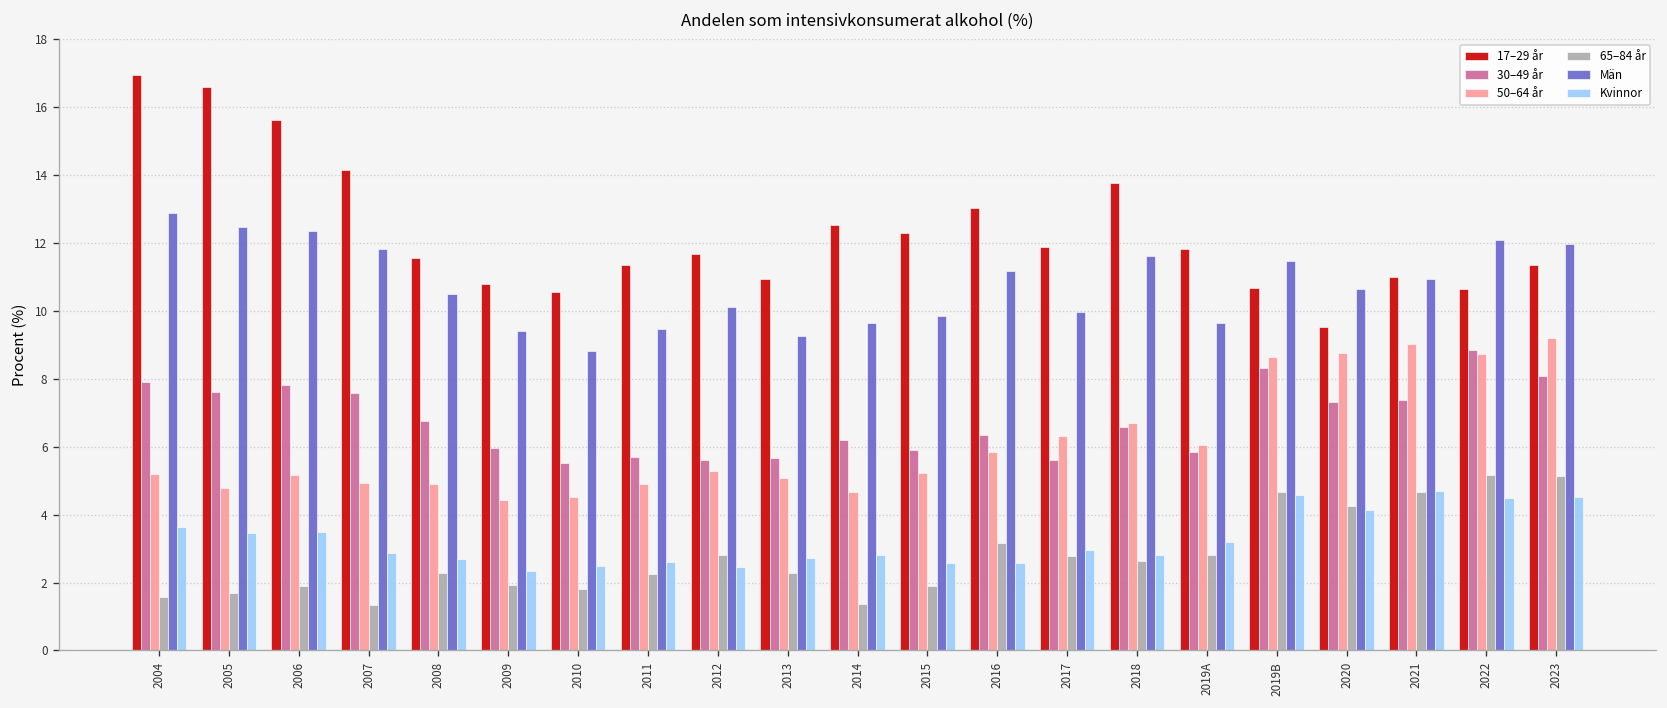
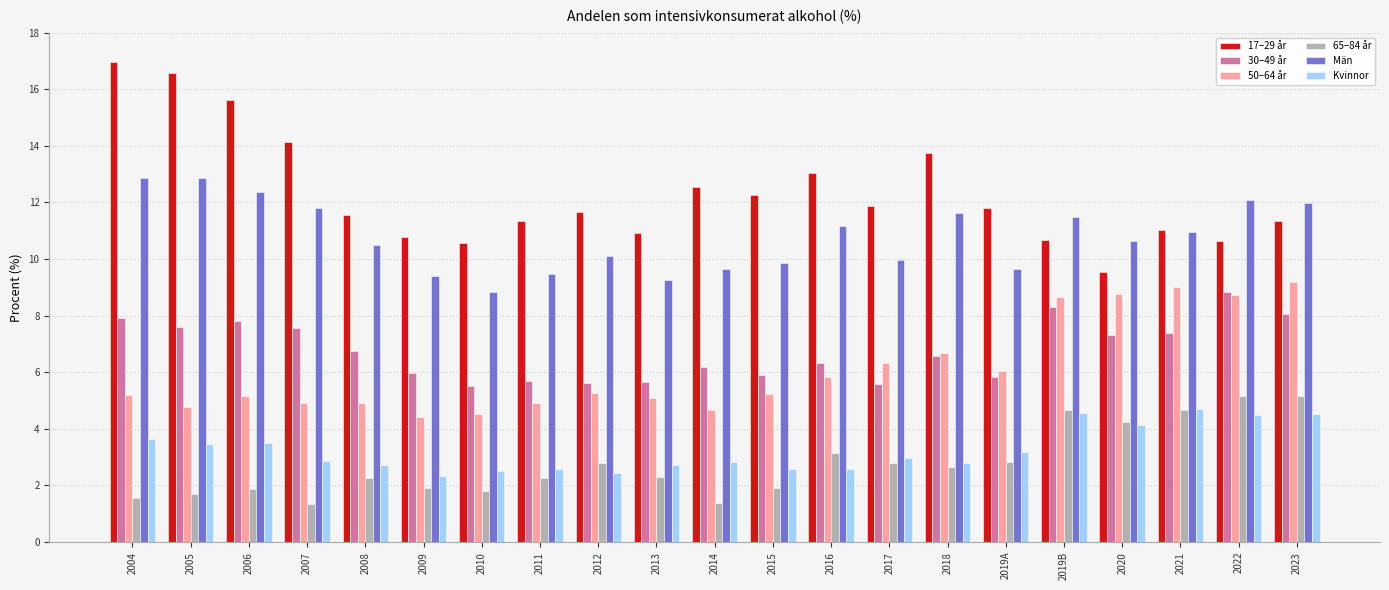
  {
    "17–29 år": {
      "2004": 17.0,
      "2005": 16.6,
      "2006": 15.6,
      "2007": 14.1,
      "2008": 11.5,
      "2009": 10.8,
      "2010": 10.6,
      "2011": 11.4,
      "2012": 11.7,
      "2013": 10.9,
      "2014": 12.5,
      "2015": 12.3,
      "2016": 13.0,
      "2017": 11.9,
      "2018": 13.8,
      "2019A": 11.8,
      "2019B": 10.7,
      "2020": 9.5,
      "2021": 11.0,
      "2022": 10.6,
      "2023": 11.3
    },
    "30–49 år": {
      "2004": 7.9,
      "2005": 7.6,
      "2006": 7.8,
      "2007": 7.6,
      "2008": 6.8,
      "2009": 6.0,
      "2010": 5.5,
      "2011": 5.7,
      "2012": 5.6,
      "2013": 5.7,
      "2014": 6.2,
      "2015": 5.9,
      "2016": 6.3,
      "2017": 5.6,
      "2018": 6.6,
      "2019A": 5.8,
      "2019B": 8.3,
      "2020": 7.3,
      "2021": 7.4,
      "2022": 8.8,
      "2023": 8.1
    },
    "50–64 år": {
      "2004": 5.2,
      "2005": 4.8,
      "2006": 5.2,
      "2007": 4.9,
      "2008": 4.9,
      "2009": 4.4,
      "2010": 4.5,
      "2011": 4.9,
      "2012": 5.3,
      "2013": 5.1,
      "2014": 4.7,
      "2015": 5.2,
      "2016": 5.8,
      "2017": 6.3,
      "2018": 6.7,
      "2019A": 6.0,
      "2019B": 8.6,
      "2020": 8.8,
      "2021": 9.0,
      "2022": 8.7,
      "2023": 9.2
    },
    "65–84 år": {
      "2004": 1.6,
      "2005": 1.7,
      "2006": 1.9,
      "2007": 1.3,
      "2008": 2.3,
      "2009": 1.9,
      "2010": 1.8,
      "2011": 2.3,
      "2012": 2.8,
      "2013": 2.3,
      "2014": 1.4,
      "2015": 1.9,
      "2016": 3.2,
      "2017": 2.8,
      "2018": 2.6,
      "2019A": 2.8,
      "2019B": 4.7,
      "2020": 4.2,
      "2021": 4.7,
      "2022": 5.2,
      "2023": 5.1
    },
    "Män": {
      "2004": 12.9,
-     "2005": 12.5,
+     "2005": 12.9,
      "2006": 12.4,
      "2007": 11.8,
      "2008": 10.5,
      "2009": 9.4,
      "2010": 8.8,
      "2011": 9.5,
      "2012": 10.1,
      "2013": 9.2,
      "2014": 9.7,
      "2015": 9.9,
      "2016": 11.2,
      "2017": 10.0,
      "2018": 11.6,
      "2019A": 9.6,
      "2019B": 11.5,
      "2020": 10.6,
      "2021": 10.9,
      "2022": 12.1,
      "2023": 12.0
    },
    "Kvinnor": {
      "2004": 3.6,
      "2005": 3.5,
      "2006": 3.5,
      "2007": 2.9,
      "2008": 2.7,
      "2009": 2.3,
      "2010": 2.5,
      "2011": 2.6,
      "2012": 2.4,
      "2013": 2.7,
      "2014": 2.8,
      "2015": 2.6,
      "2016": 2.6,
      "2017": 3.0,
      "2018": 2.8,
      "2019A": 3.2,
      "2019B": 4.6,
      "2020": 4.1,
      "2021": 4.7,
      "2022": 4.5,
      "2023": 4.5
    }
  }
